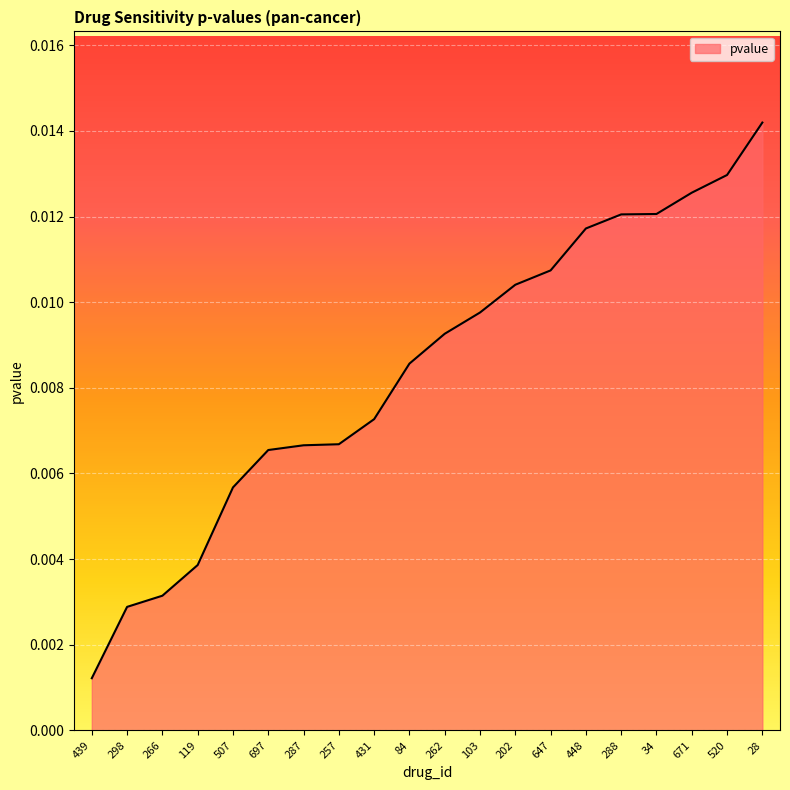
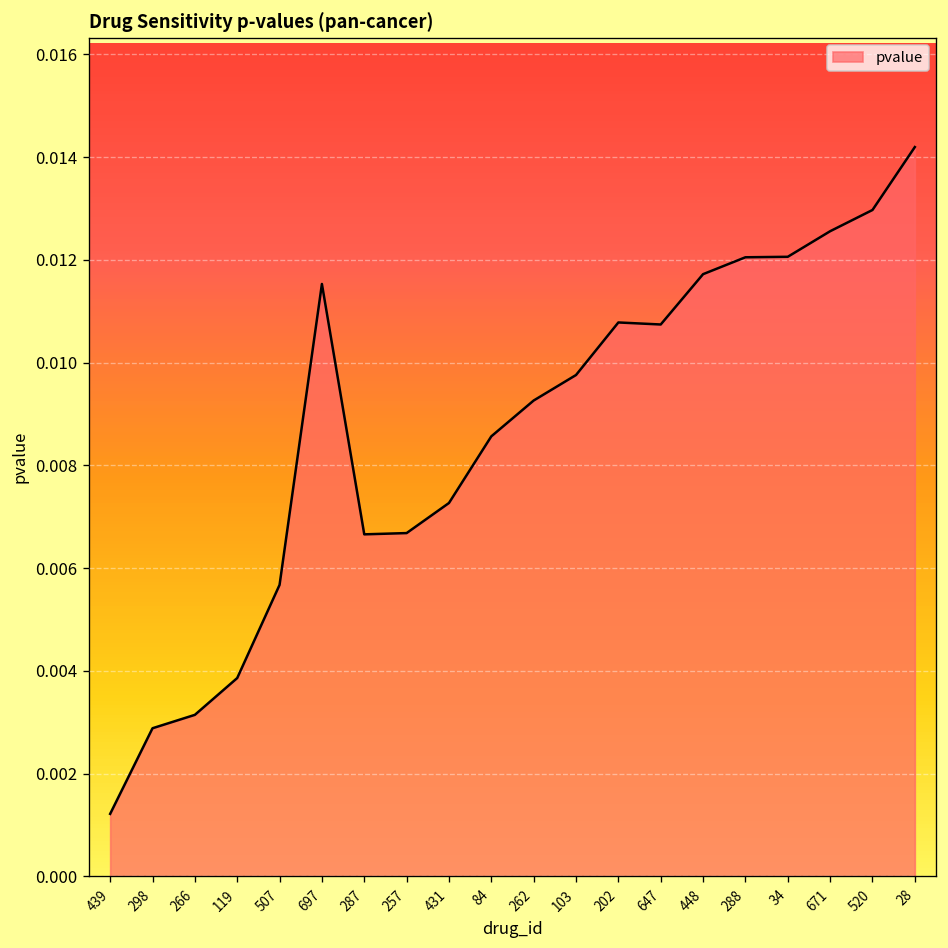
  {
    "439": 0.0012,
    "298": 0.0029,
    "266": 0.0031,
    "119": 0.0039,
    "507": 0.0057,
-   "697": 0.0065,
+   "697": 0.0115,
    "287": 0.0067,
    "257": 0.0067,
    "431": 0.0073,
    "84": 0.0086,
    "262": 0.0093,
    "103": 0.0098,
-   "202": 0.0104,
+   "202": 0.0108,
    "647": 0.0107,
    "448": 0.0117,
    "288": 0.0120,
    "34": 0.0121,
    "671": 0.0126,
    "520": 0.0130,
    "28": 0.0142
  }
